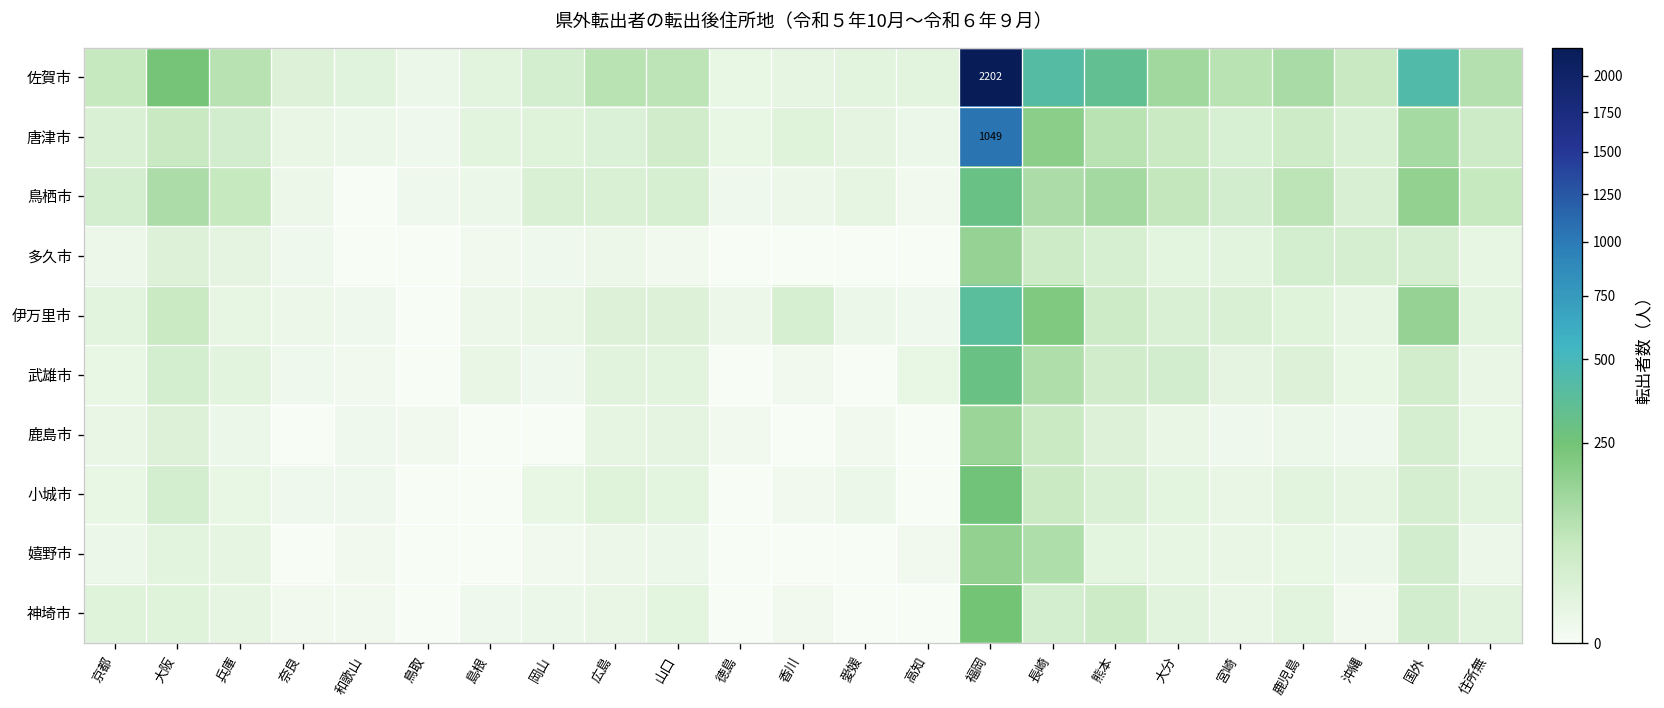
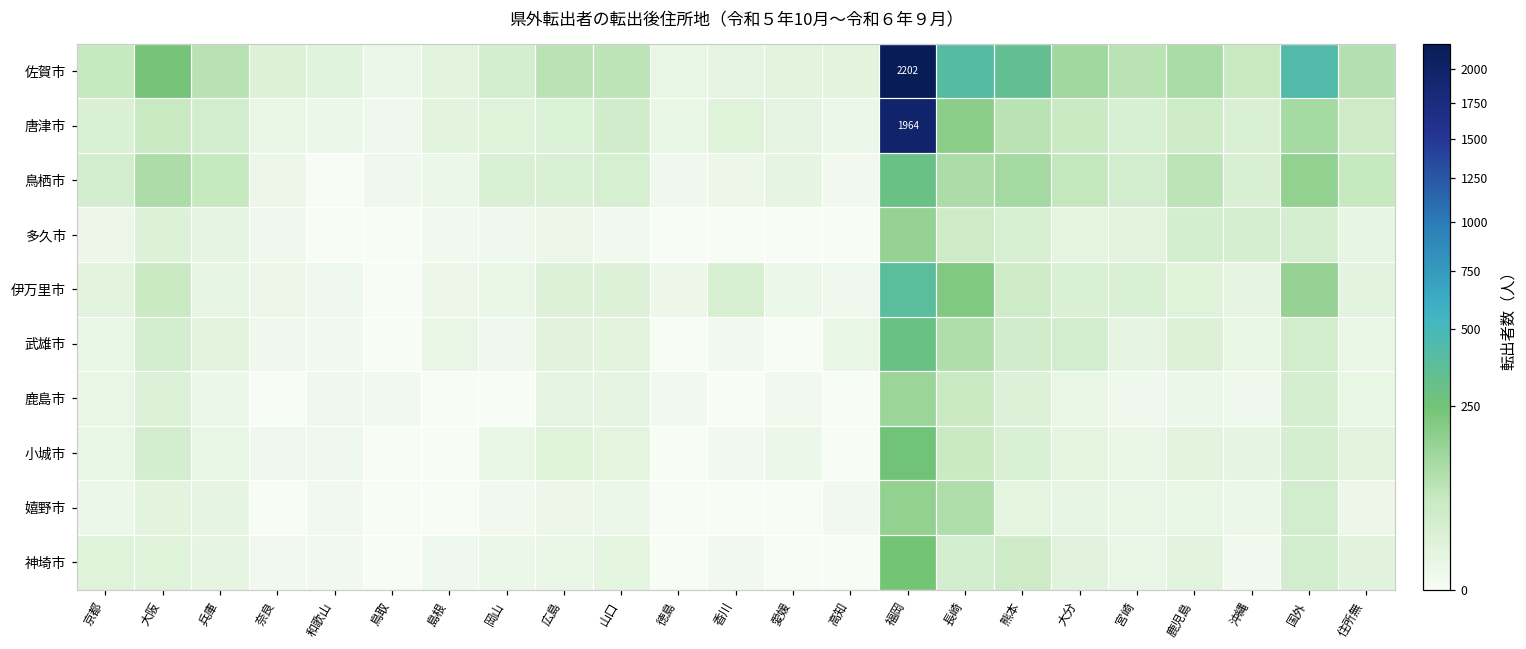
  {
    "佐賀市": {
      "福岡": 2202
    },
    "唐津市": {
-     "福岡": 1049
+     "福岡": 1964
    }
  }
